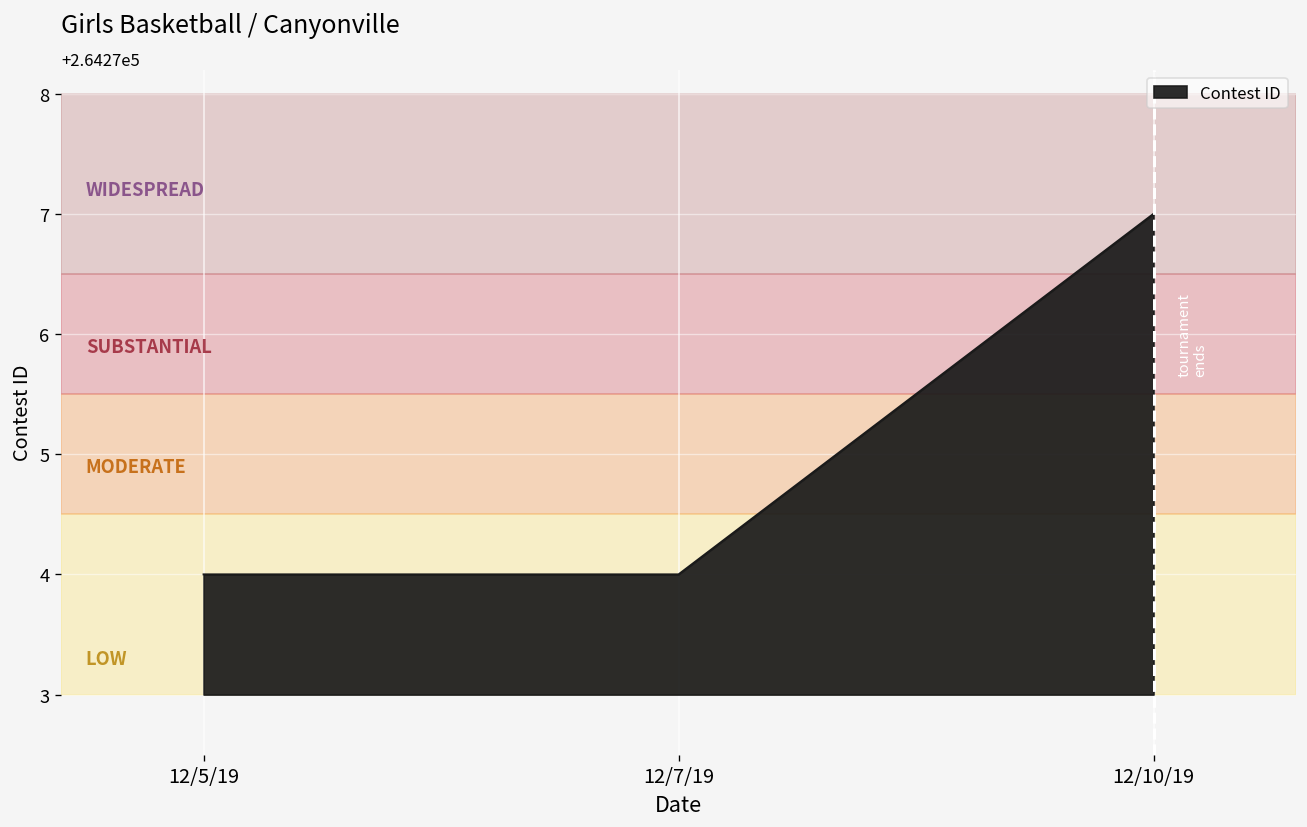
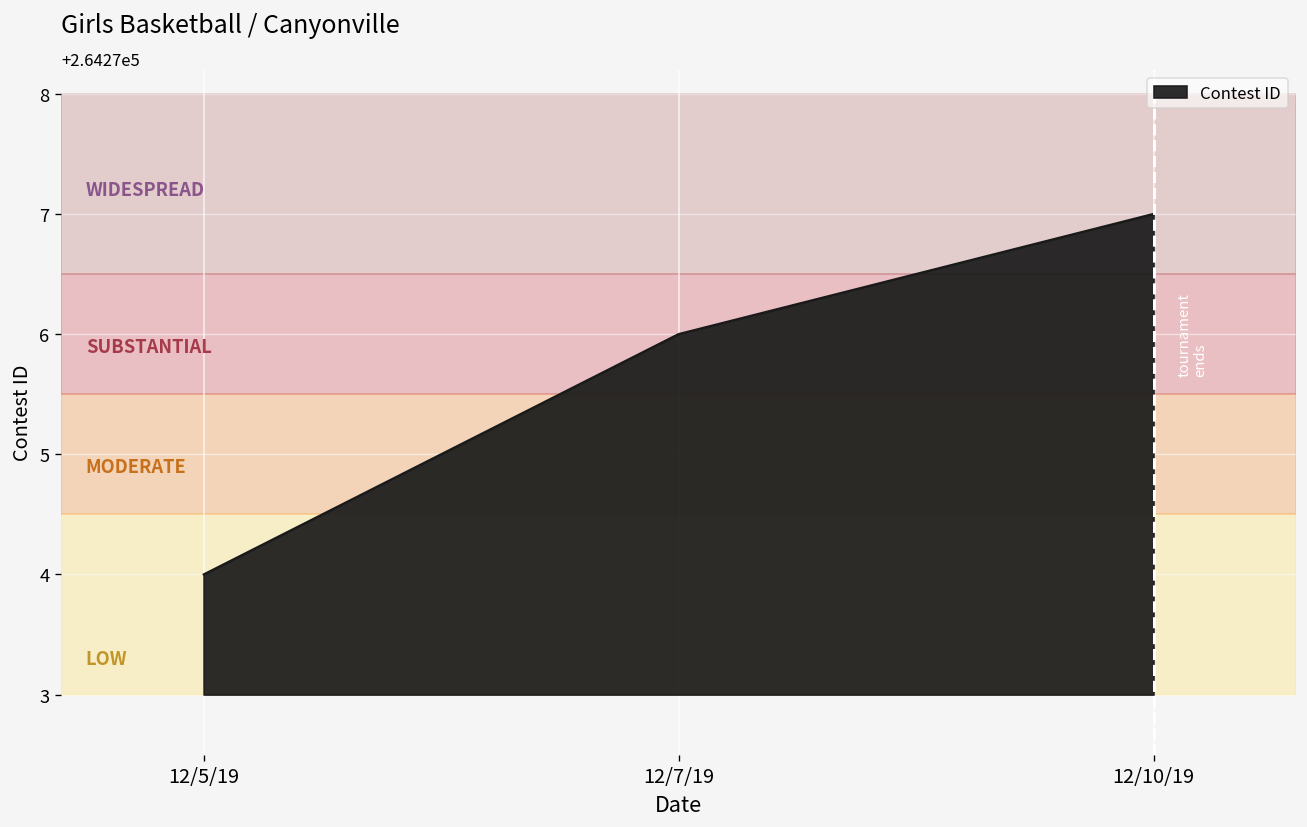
  {
    "12/5/19": 264274,
-   "12/7/19": 264274,
+   "12/7/19": 264276,
    "12/10/19": 264277
  }
